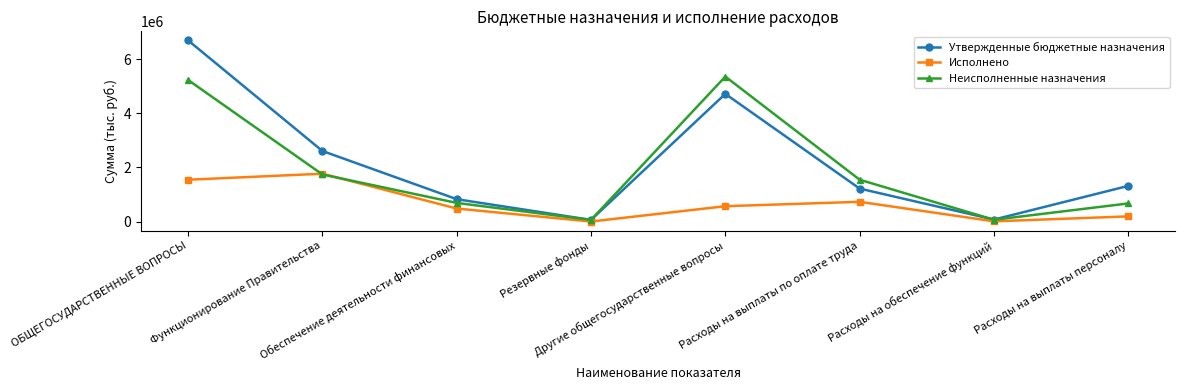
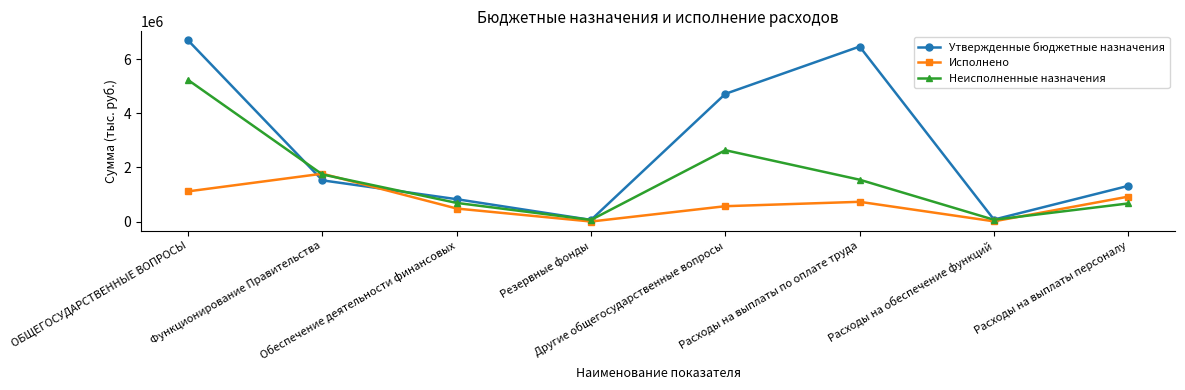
  {
    "Утвержденные бюджетные назначения": {
      "ОБЩЕГОСУДАРСТВЕННЫЕ ВОПРОСЫ": 6700000,
-     "Функционирование Правительства": 2600000,
+     "Функционирование Правительства": 1500000,
      "Обеспечение деятельности финансовых": 800000,
      "Другие общегосударственные вопросы": 4700000,
-     "Расходы на выплаты по оплате труда": 1200000,
+     "Расходы на выплаты по оплате труда": 6500000,
      "Расходы на выплаты персоналу": 1300000
    },
    "Исполнено": {
-     "ОБЩЕГОСУДАРСТВЕННЫЕ ВОПРОСЫ": 1500000,
+     "ОБЩЕГОСУДАРСТВЕННЫЕ ВОПРОСЫ": 1100000,
      "Обеспечение деятельности финансовых": 500000,
      "Другие общегосударственные вопросы": 600000,
      "Расходы на выплаты по оплате труда": 700000,
-     "Расходы на выплаты персоналу": 200000
+     "Расходы на выплаты персоналу": 900000
    },
    "Неисполненные назначения": {
      "ОБЩЕГОСУДАРСТВЕННЫЕ ВОПРОСЫ": 5200000,
      "Обеспечение деятельности финансовых": 700000,
-     "Другие общегосударственные вопросы": 5400000,
+     "Другие общегосударственные вопросы": 2600000,
      "Расходы на выплаты по оплате труда": 1500000,
      "Расходы на выплаты персоналу": 700000
    }
  }
